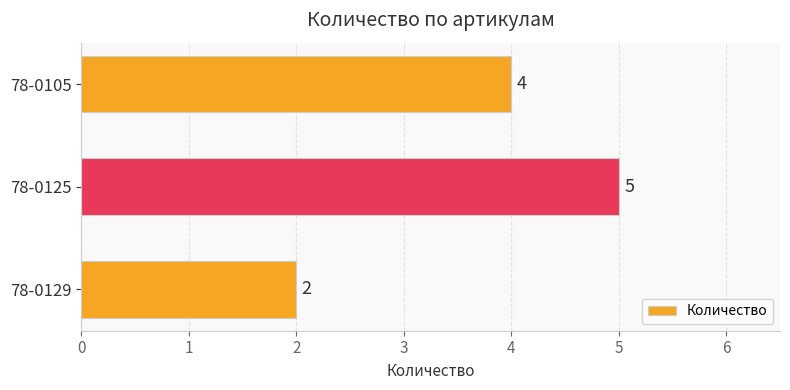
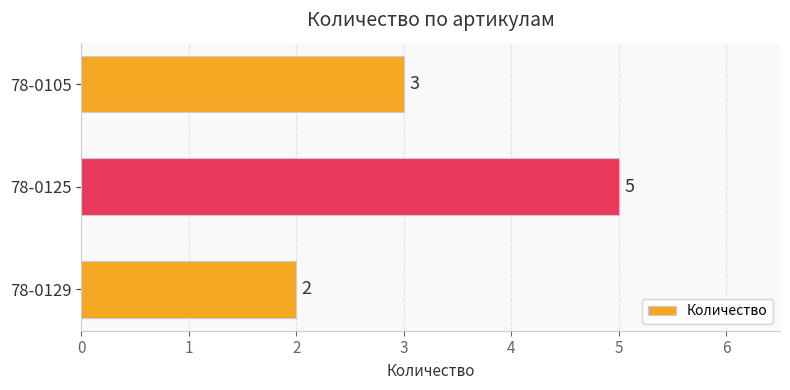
  {
-   "78-0105": 4,
+   "78-0105": 3,
    "78-0125": 5,
    "78-0129": 2
  }
